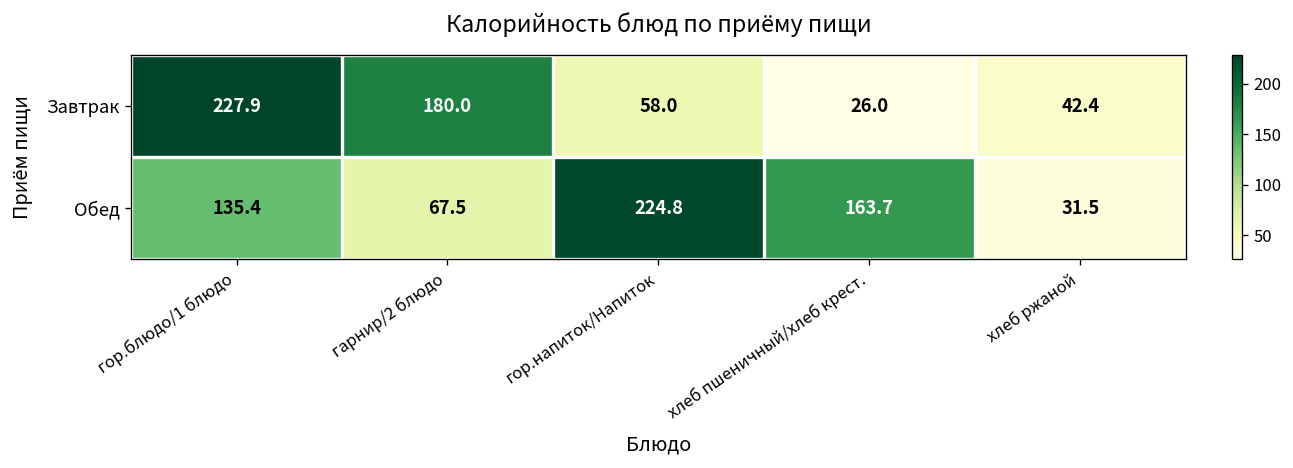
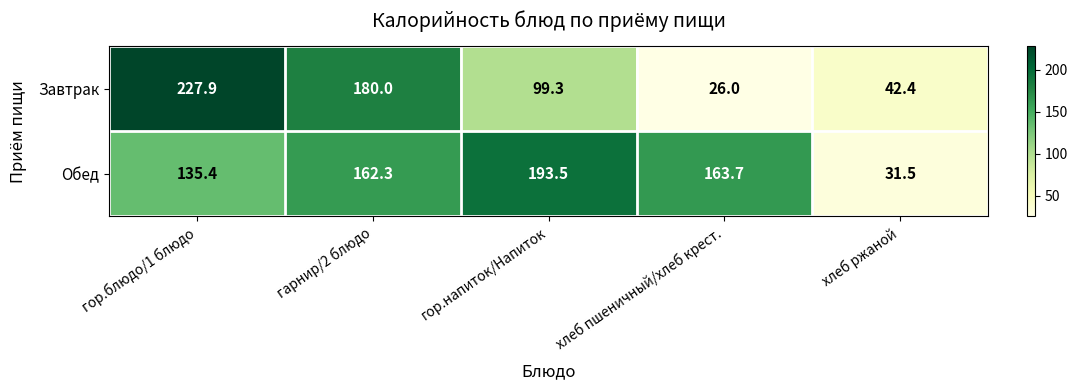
  {
    "Завтрак": {
      "гор.блюдо/1 блюдо": 227.9,
      "гарнир/2 блюдо": 180.0,
-     "гор.напиток/Напиток": 58.0,
+     "гор.напиток/Напиток": 99.3,
      "хлеб пшеничный/хлеб крест.": 26.0,
      "хлеб ржаной": 42.4
    },
    "Обед": {
      "гор.блюдо/1 блюдо": 135.4,
-     "гарнир/2 блюдо": 67.5,
-     "гор.напиток/Напиток": 224.8,
+     "гарнир/2 блюдо": 162.3,
+     "гор.напиток/Напиток": 193.5,
      "хлеб пшеничный/хлеб крест.": 163.7,
      "хлеб ржаной": 31.5
    }
  }
